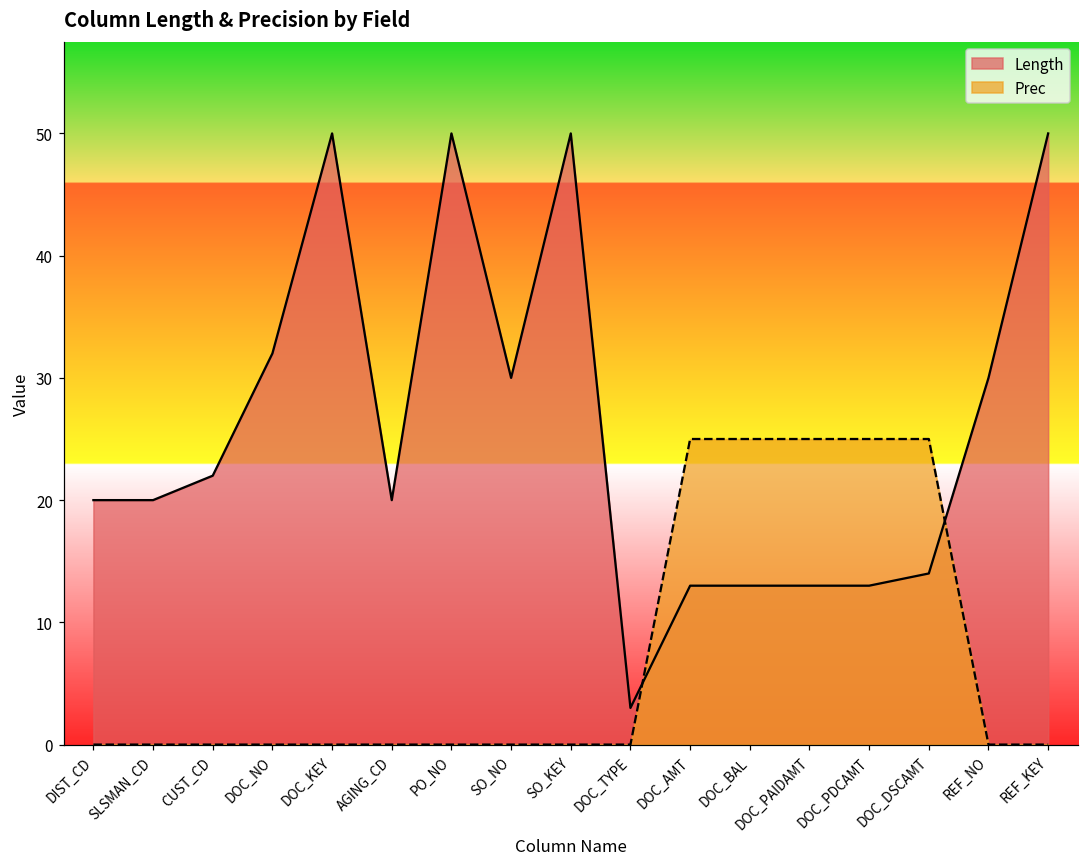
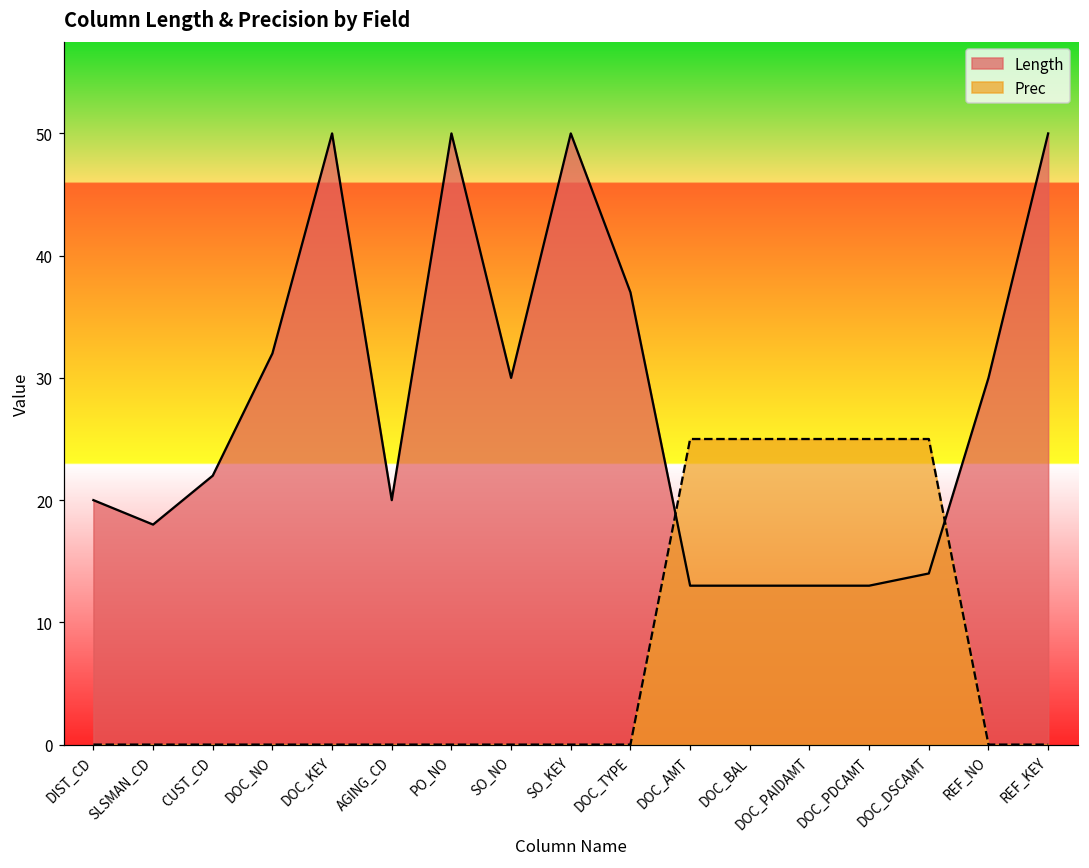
  {
    "Length": {
      "DIST_CD": 20,
-     "SLSMAN_CD": 20,
+     "SLSMAN_CD": 18,
      "CUST_CD": 22,
      "DOC_NO": 32,
      "DOC_KEY": 50,
      "AGING_CD": 20,
      "PO_NO": 50,
      "SO_NO": 30,
      "SO_KEY": 50,
-     "DOC_TYPE": 3,
+     "DOC_TYPE": 37,
      "DOC_AMT": 13,
      "DOC_BAL": 13,
      "DOC_PAIDAMT": 13,
      "DOC_PDCAMT": 13,
      "DOC_DSCAMT": 14,
      "REF_NO": 30,
      "REF_KEY": 50
    },
    "Prec": {
      "DIST_CD": 0,
      "SLSMAN_CD": 0,
      "CUST_CD": 0,
      "DOC_NO": 0,
      "DOC_KEY": 0,
      "AGING_CD": 0,
      "PO_NO": 0,
      "SO_NO": 0,
      "SO_KEY": 0,
      "DOC_TYPE": 0,
      "DOC_AMT": 25,
      "DOC_BAL": 25,
      "DOC_PAIDAMT": 25,
      "DOC_PDCAMT": 25,
      "DOC_DSCAMT": 25,
      "REF_NO": 0,
      "REF_KEY": 0
    }
  }
